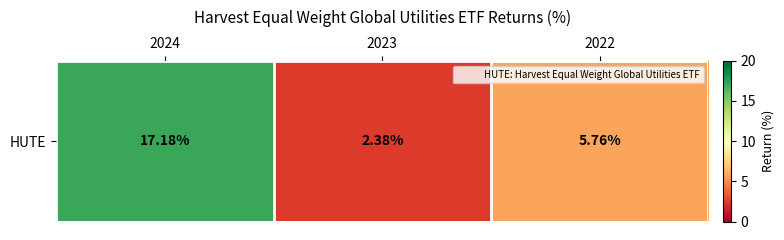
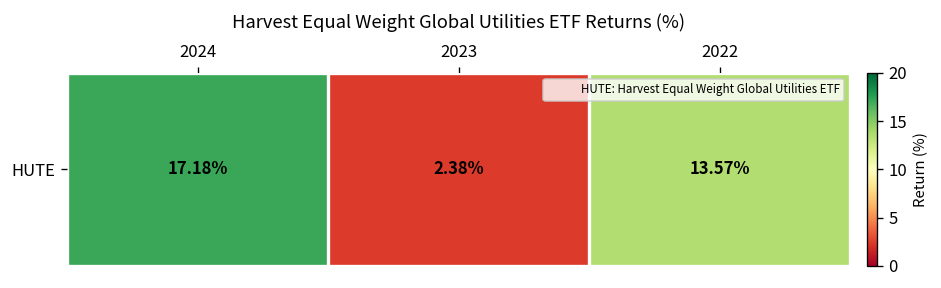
  {
    "HUTE": {
      "2024": "17.18%",
      "2023": "2.38%",
-     "2022": "5.76%"
+     "2022": "13.57%"
    }
  }
